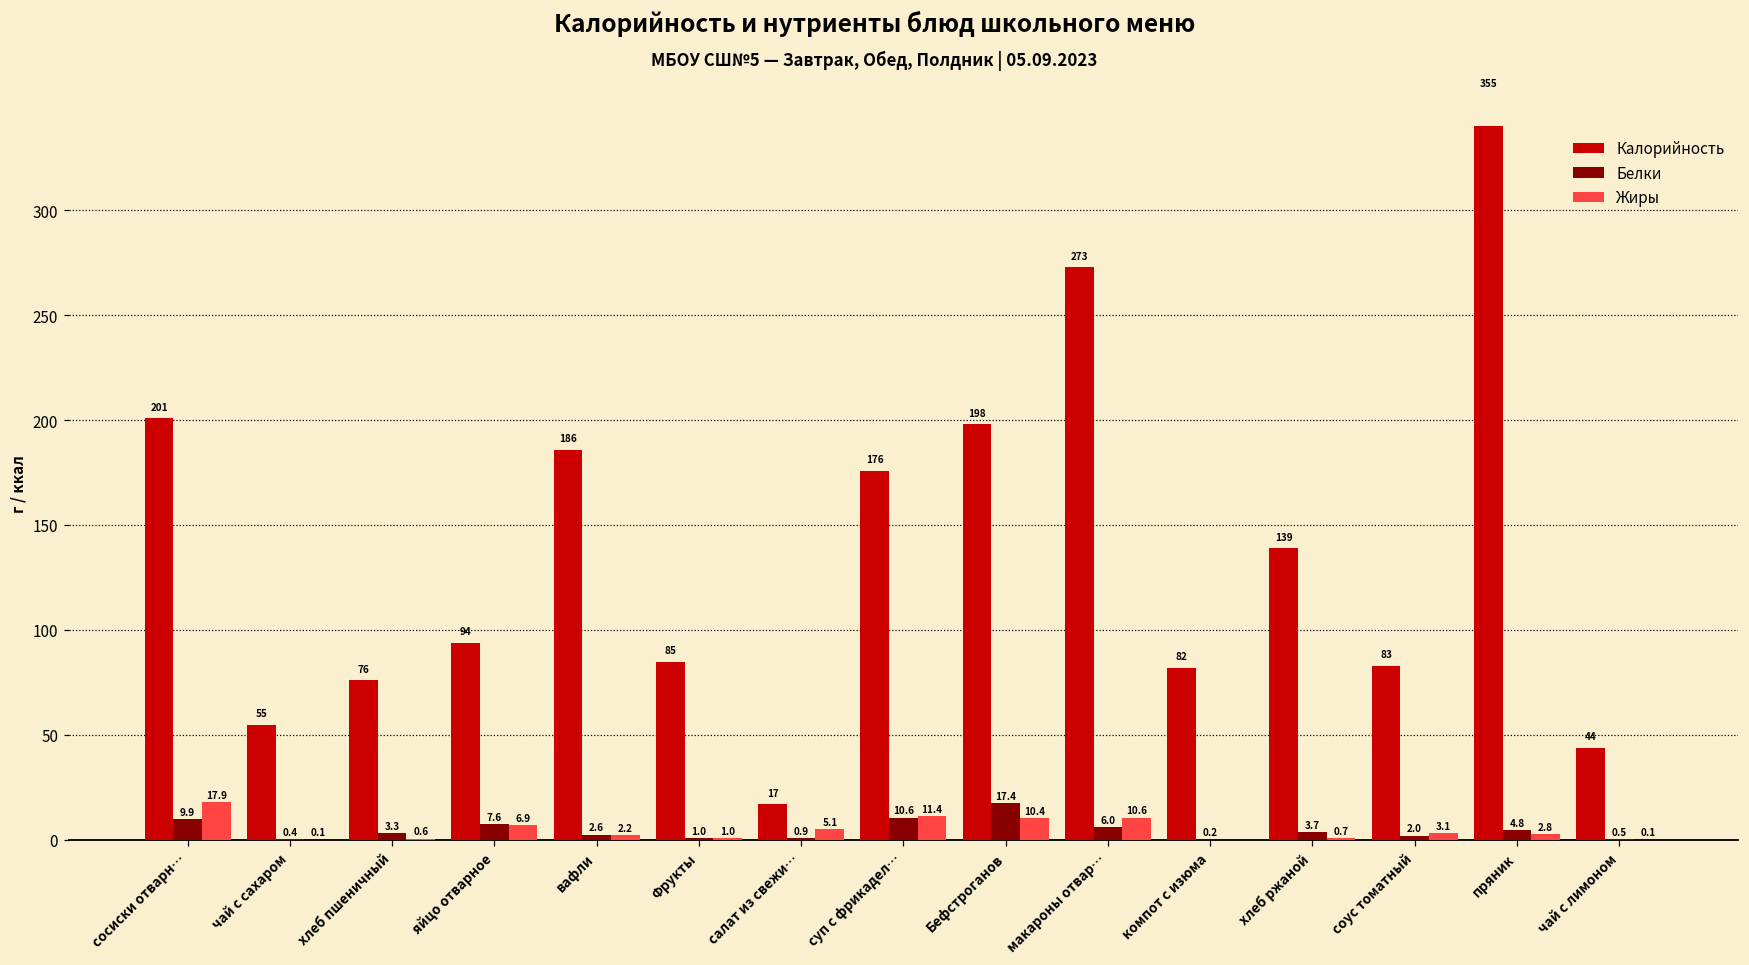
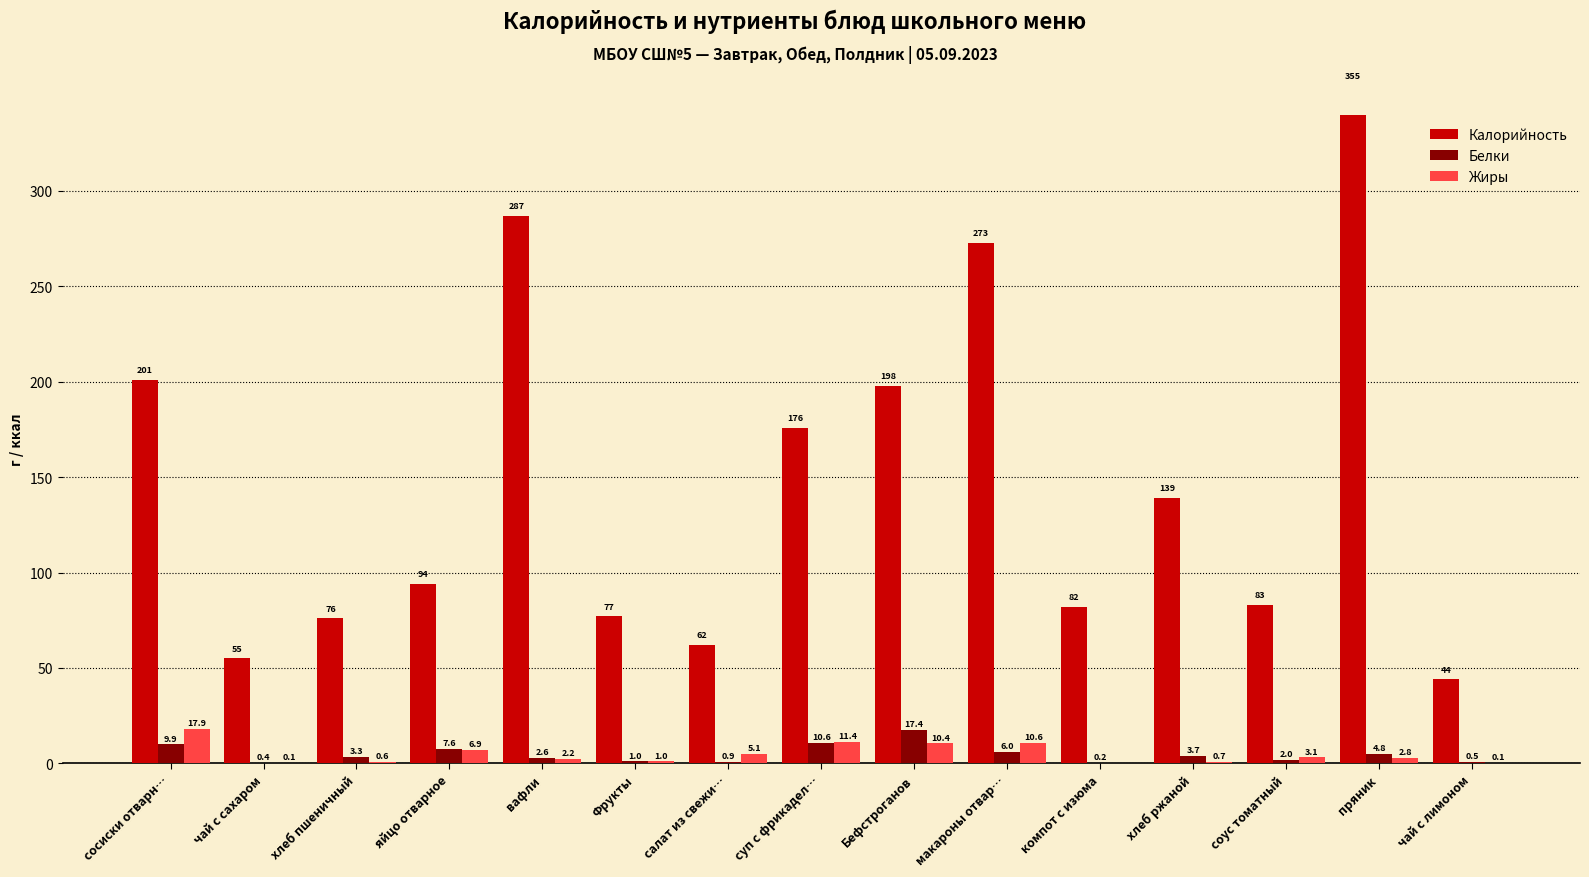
  {
    "Калорийность": {
      "сосиски отварн…": 201,
      "чай с сахаром": 55,
      "хлеб пшеничный": 76,
      "яйцо отварное": 94,
-     "вафли": 186,
-     "Фрукты": 85,
-     "салат из свежи…": 17,
+     "вафли": 287,
+     "Фрукты": 77,
+     "салат из свежи…": 62,
      "суп с фрикадел…": 176,
      "Бефстроганов": 198,
      "макароны отвар…": 273,
      "компот с изюма": 82,
      "хлеб ржаной": 139,
      "соус томатный": 83,
      "чай с лимоном": 44
    },
    "Белки": {
      "сосиски отварн…": 9.9,
      "чай с сахаром": 0.4,
      "хлеб пшеничный": 3.3,
      "яйцо отварное": 7.6,
      "вафли": 2.6,
      "Фрукты": 1.0,
      "салат из свежи…": 0.9,
      "суп с фрикадел…": 10.6,
      "Бефстроганов": 17.4,
      "макароны отвар…": 6.0,
      "компот с изюма": 0.2,
      "хлеб ржаной": 3.7,
      "соус томатный": 2.0,
      "пряник": 4.8,
      "чай с лимоном": 0.5
    },
    "Жиры": {
      "сосиски отварн…": 17.9,
      "чай с сахаром": 0.1,
      "хлеб пшеничный": 0.6,
      "яйцо отварное": 6.9,
      "вафли": 2.2,
      "Фрукты": 1.0,
      "салат из свежи…": 5.1,
      "суп с фрикадел…": 11.4,
      "Бефстроганов": 10.4,
      "макароны отвар…": 10.6,
      "хлеб ржаной": 0.7,
      "соус томатный": 3.1,
      "пряник": 2.8,
      "чай с лимоном": 0.1
    }
  }
